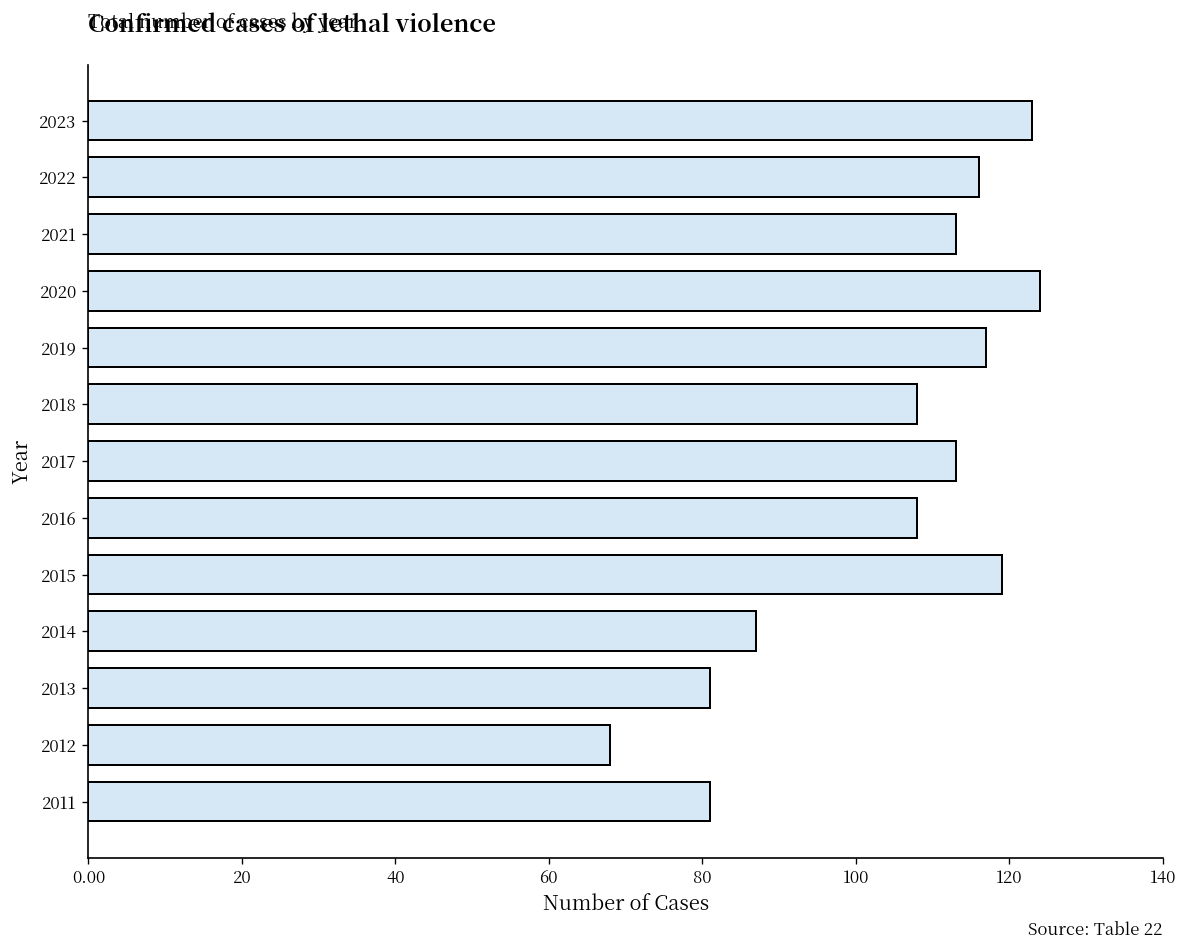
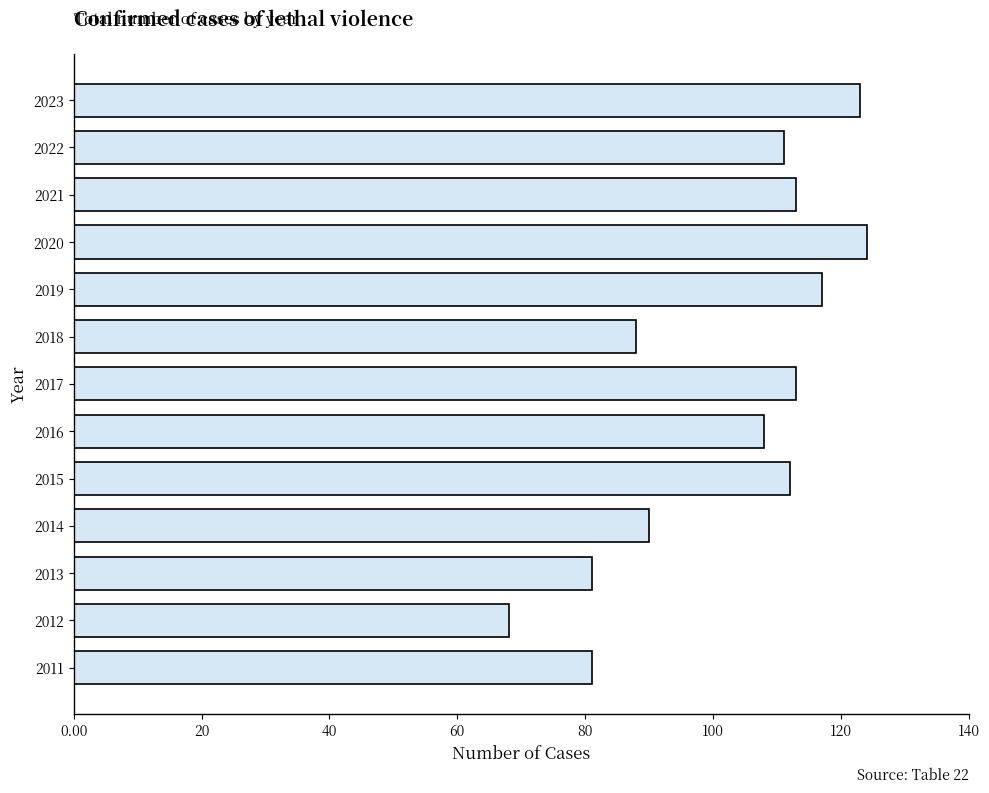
  {
    "2023": 123,
-   "2022": 116,
+   "2022": 111,
    "2021": 113,
    "2020": 124,
    "2019": 117,
-   "2018": 108,
+   "2018": 88,
    "2017": 113,
    "2016": 108,
-   "2015": 119,
-   "2014": 87,
+   "2015": 112,
+   "2014": 90,
    "2013": 81,
    "2012": 68,
    "2011": 81
  }
